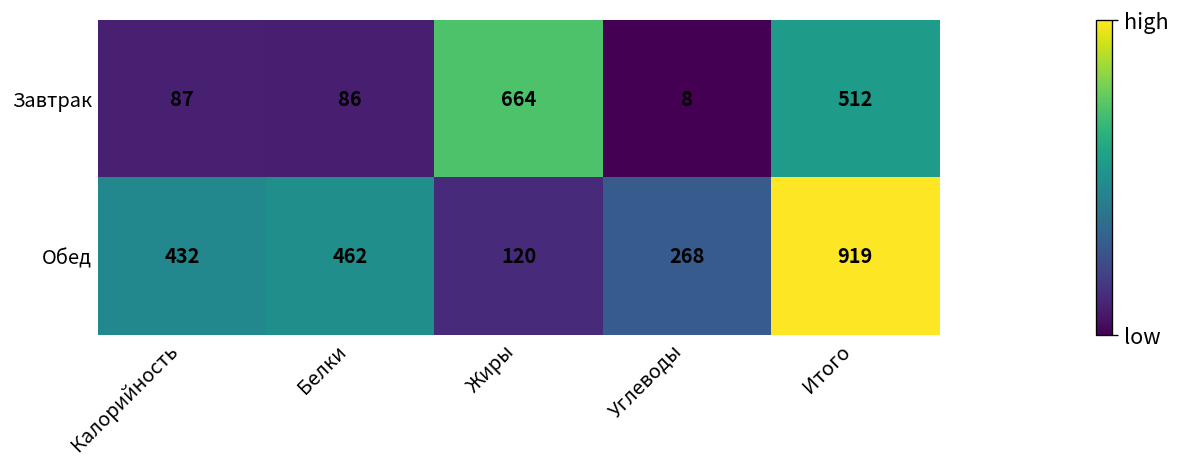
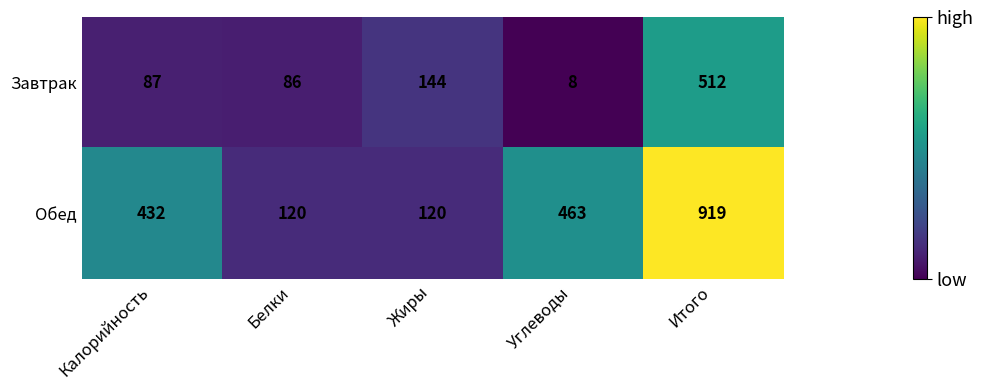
  {
    "Завтрак": {
      "Калорийность": 87,
      "Белки": 86,
-     "Жиры": 664,
+     "Жиры": 144,
      "Углеводы": 8,
      "Итого": 512
    },
    "Обед": {
      "Калорийность": 432,
-     "Белки": 462,
+     "Белки": 120,
      "Жиры": 120,
-     "Углеводы": 268,
+     "Углеводы": 463,
      "Итого": 919
    }
  }
